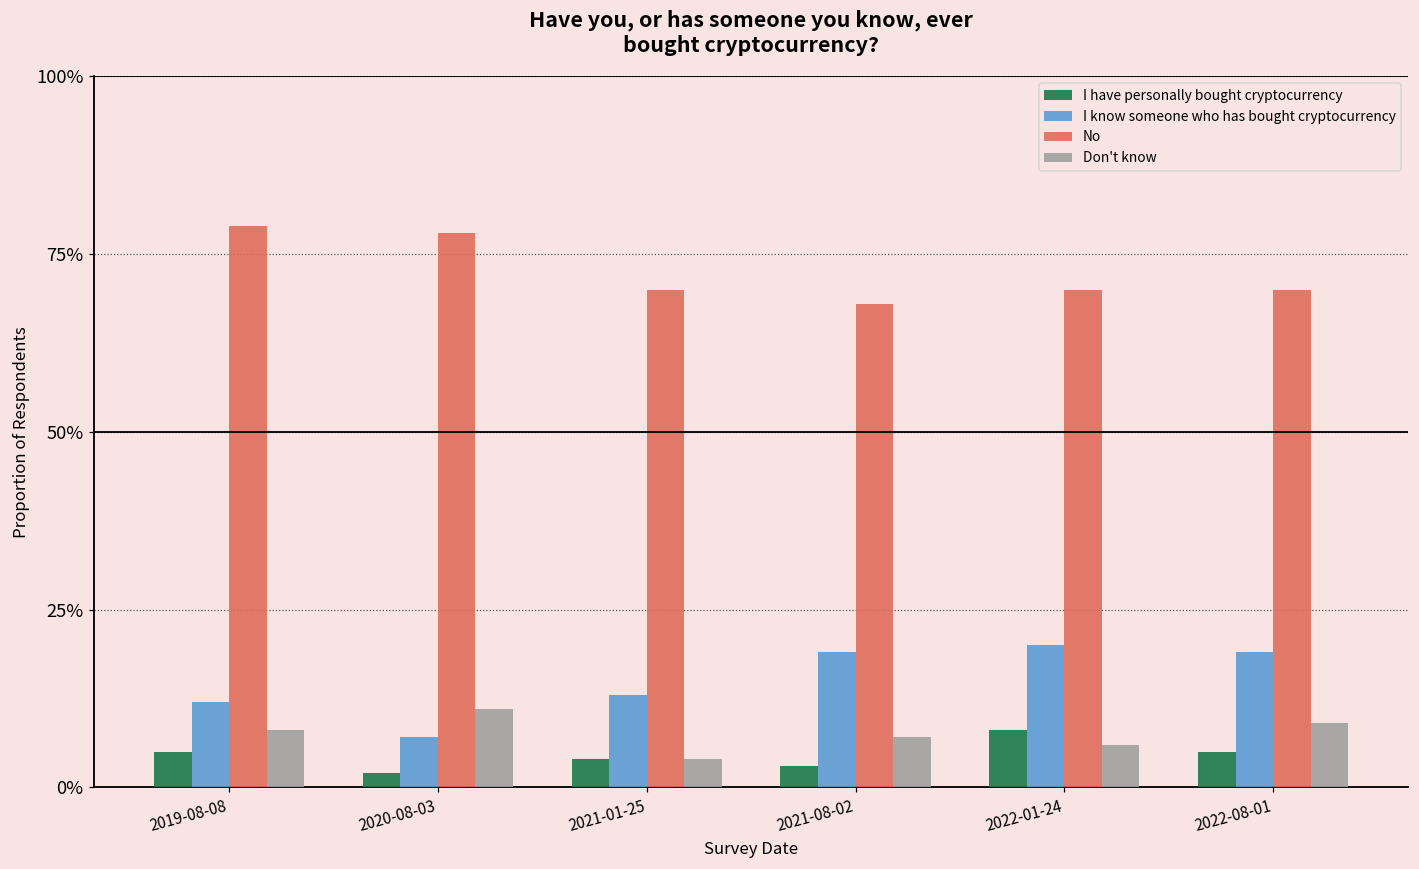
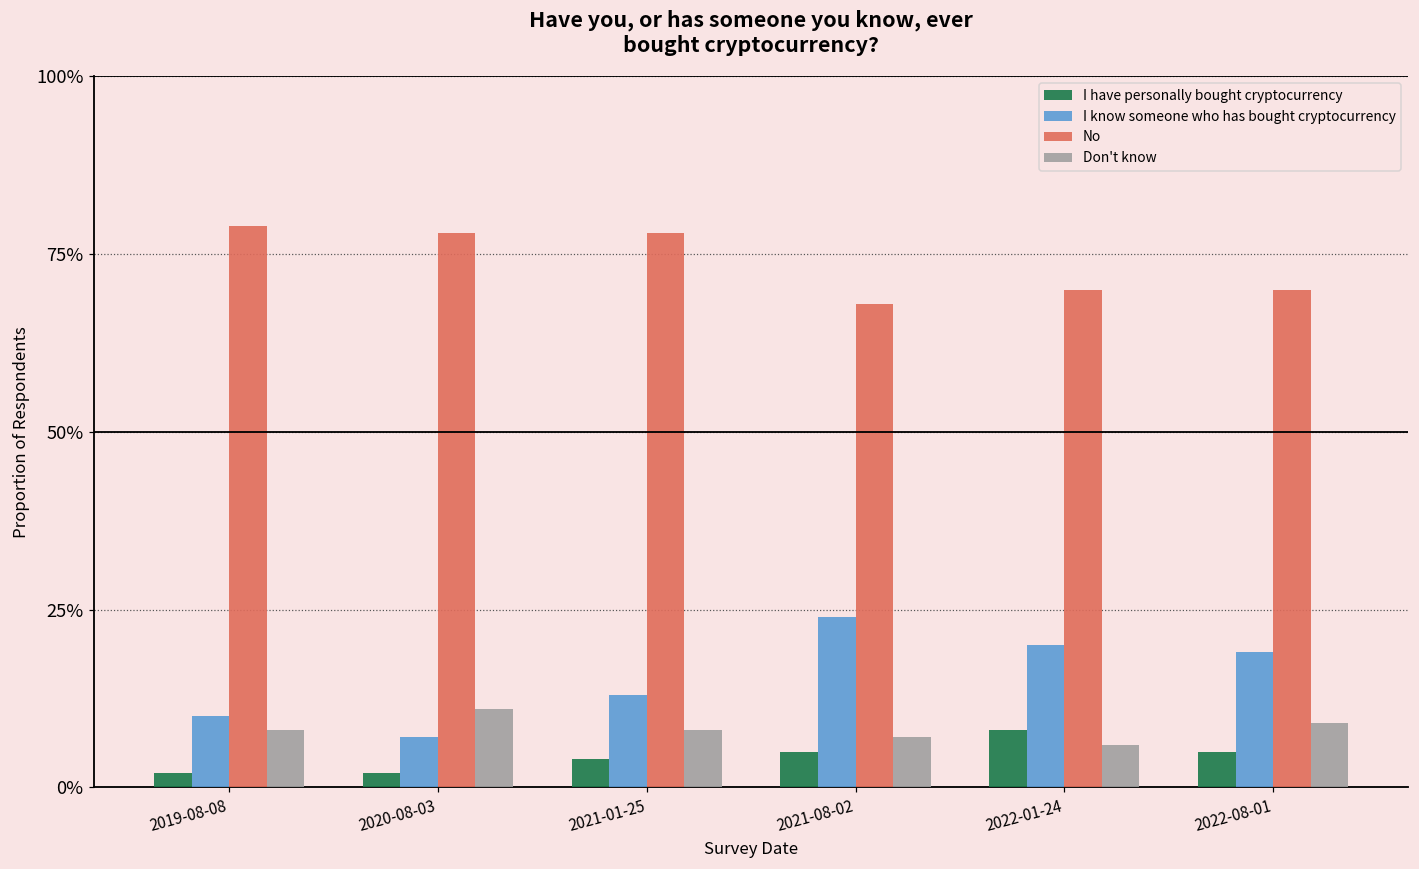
  {
    "I have personally bought cryptocurrency": {
-     "2019-08-08": "5%",
+     "2019-08-08": "2%",
      "2020-08-03": "2%",
      "2021-01-25": "4%",
-     "2021-08-02": "3%",
+     "2021-08-02": "5%",
      "2022-01-24": "8%",
      "2022-08-01": "5%"
    },
    "I know someone who has bought cryptocurrency": {
-     "2019-08-08": "12%",
+     "2019-08-08": "10%",
      "2020-08-03": "7%",
      "2021-01-25": "13%",
-     "2021-08-02": "19%",
+     "2021-08-02": "24%",
      "2022-01-24": "20%",
      "2022-08-01": "19%"
    },
    "No": {
      "2019-08-08": "79%",
      "2020-08-03": "78%",
-     "2021-01-25": "70%",
+     "2021-01-25": "78%",
      "2021-08-02": "68%",
      "2022-01-24": "70%",
      "2022-08-01": "70%"
    },
    "Don't know": {
      "2019-08-08": "8%",
      "2020-08-03": "11%",
-     "2021-01-25": "4%",
+     "2021-01-25": "8%",
      "2021-08-02": "7%",
      "2022-01-24": "6%",
      "2022-08-01": "9%"
    }
  }
